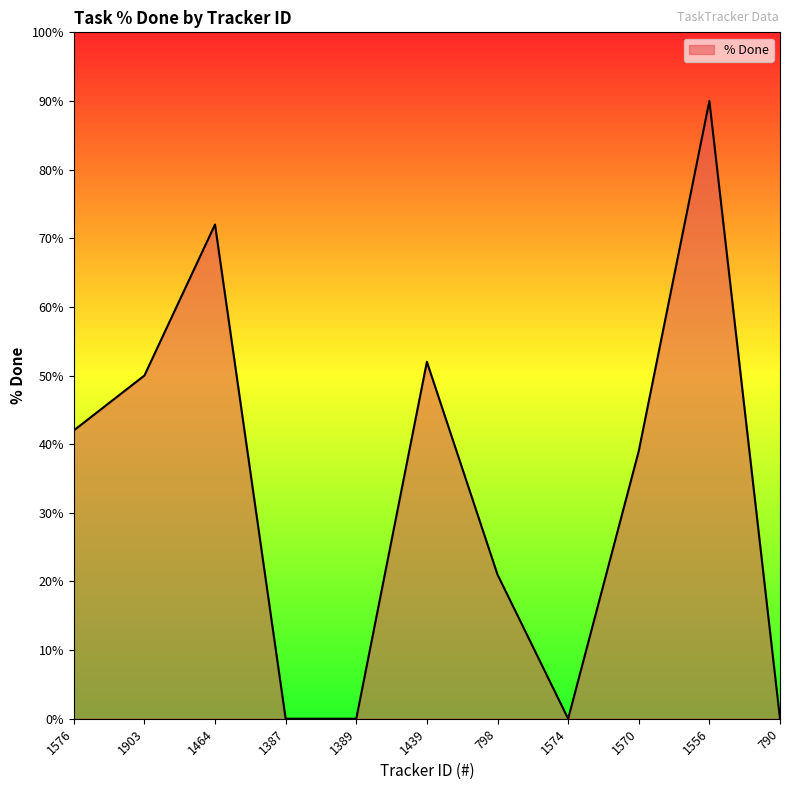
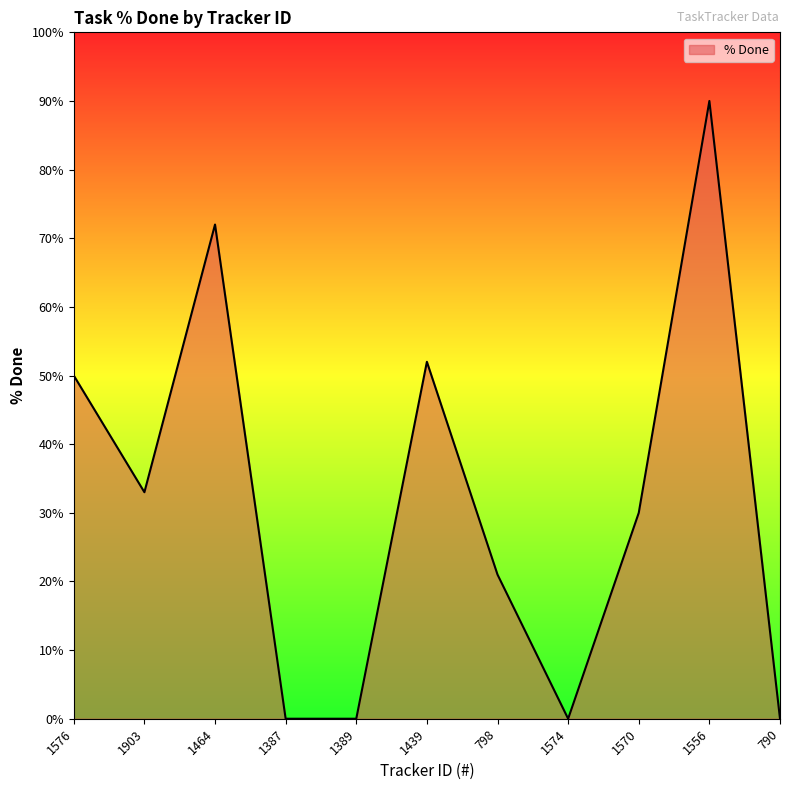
  {
-   "1576": "42%",
-   "1903": "50%",
+   "1576": "50%",
+   "1903": "33%",
    "1464": "72%",
    "1387": "0%",
    "1389": "0%",
    "1439": "52%",
    "798": "21%",
    "1574": "0%",
-   "1570": "39%",
+   "1570": "30%",
    "1556": "90%",
    "790": "0%"
  }
